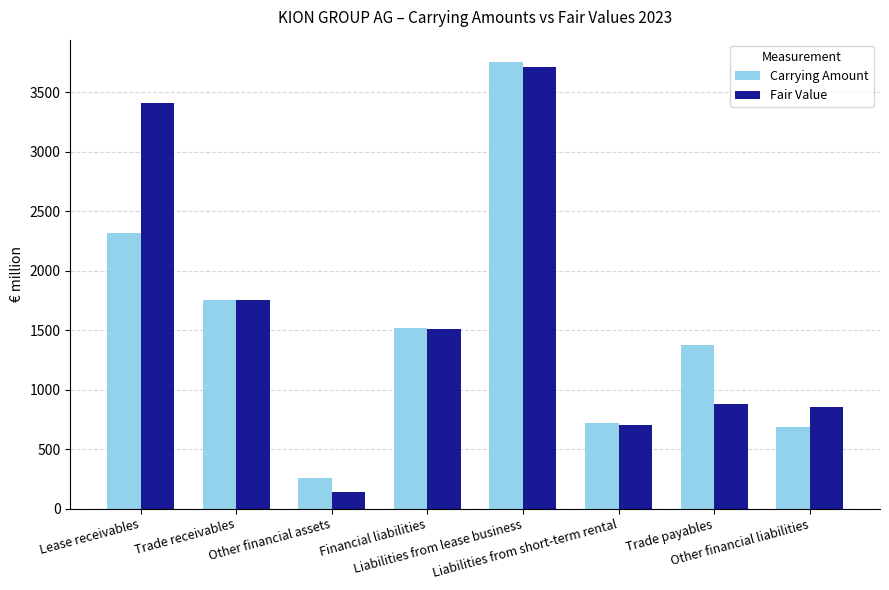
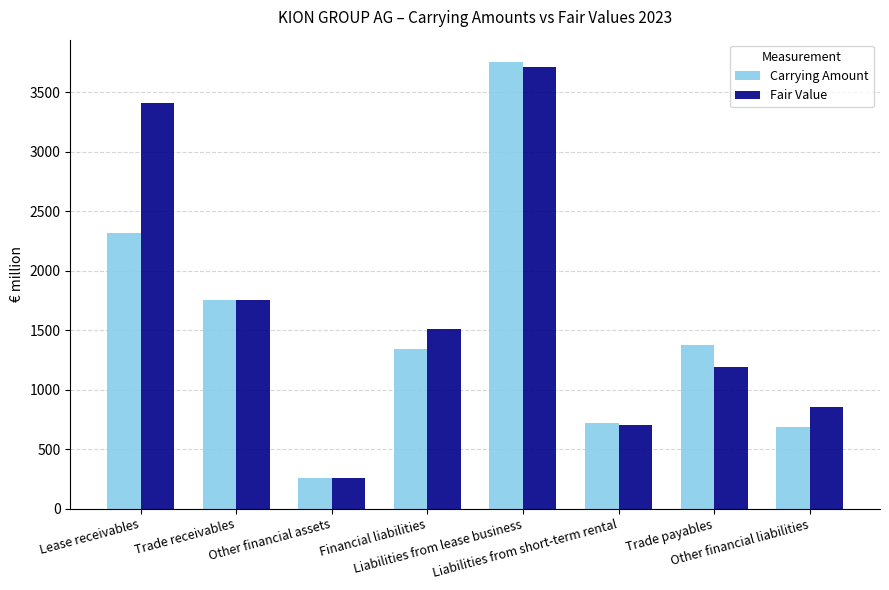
  {
    "Carrying Amount": {
      "Lease receivables": 2310,
      "Trade receivables": 1760,
      "Other financial assets": 250,
-     "Financial liabilities": 1520,
+     "Financial liabilities": 1340,
      "Liabilities from lease business": 3760,
      "Liabilities from short-term rental": 720,
      "Trade payables": 1370,
      "Other financial liabilities": 680
    },
    "Fair Value": {
      "Lease receivables": 3410,
      "Trade receivables": 1760,
-     "Other financial assets": 130,
+     "Other financial assets": 250,
      "Financial liabilities": 1510,
      "Liabilities from lease business": 3710,
      "Liabilities from short-term rental": 700,
-     "Trade payables": 880,
+     "Trade payables": 1190,
      "Other financial liabilities": 860
    }
  }
